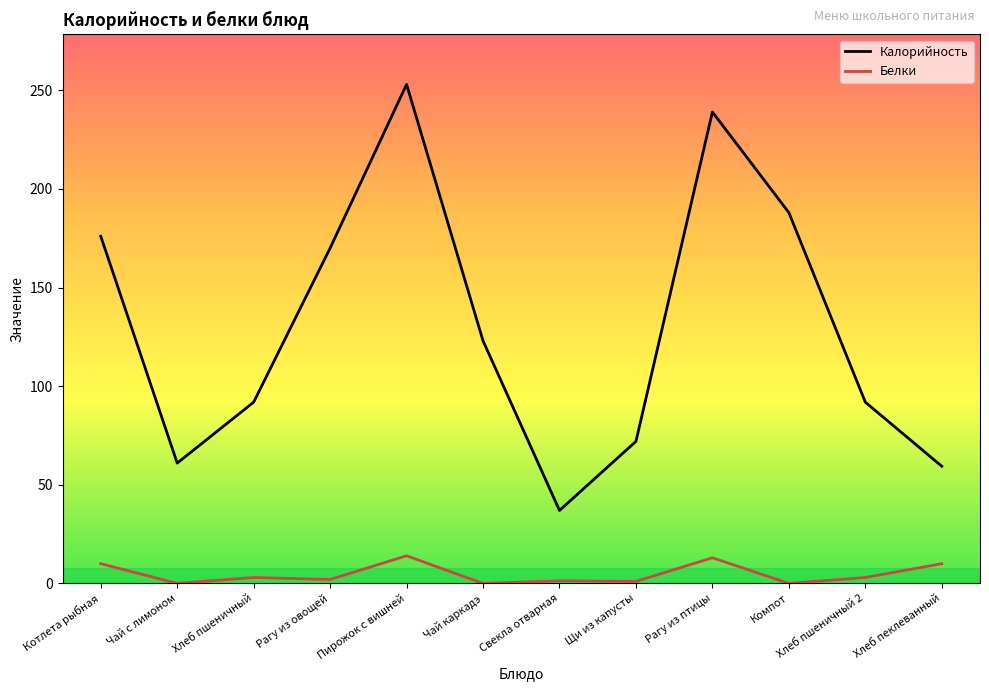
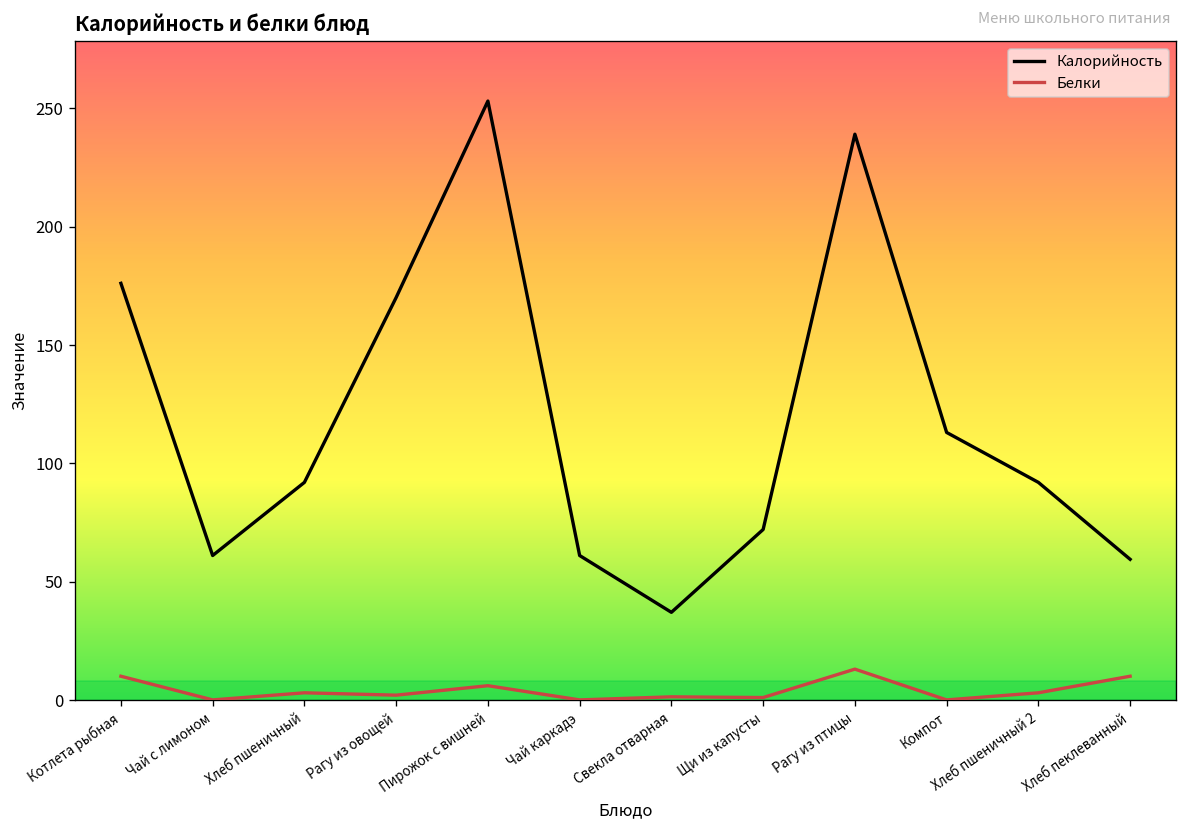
  {
    "Калорийность": {
      "Котлета рыбная": 176,
      "Чай с лимоном": 61,
      "Хлеб пшеничный": 92,
      "Рагу из овощей": 170,
      "Пирожок с вишней": 253,
-     "Чай каркадэ": 123,
+     "Чай каркадэ": 61,
      "Свекла отварная": 37,
      "Щи из капусты": 72,
      "Рагу из птицы": 239,
-     "Компот": 188,
+     "Компот": 113,
      "Хлеб пшеничный 2": 92,
      "Хлеб пеклеванный": 59
    },
    "Белки": {
      "Котлета рыбная": 10,
      "Чай с лимоном": 0,
      "Хлеб пшеничный": 3,
      "Рагу из овощей": 2,
-     "Пирожок с вишней": 14,
+     "Пирожок с вишней": 6,
      "Чай каркадэ": 0,
      "Свекла отварная": 1,
      "Щи из капусты": 1,
      "Рагу из птицы": 13,
      "Компот": 0,
      "Хлеб пшеничный 2": 3,
      "Хлеб пеклеванный": 10
    }
  }
